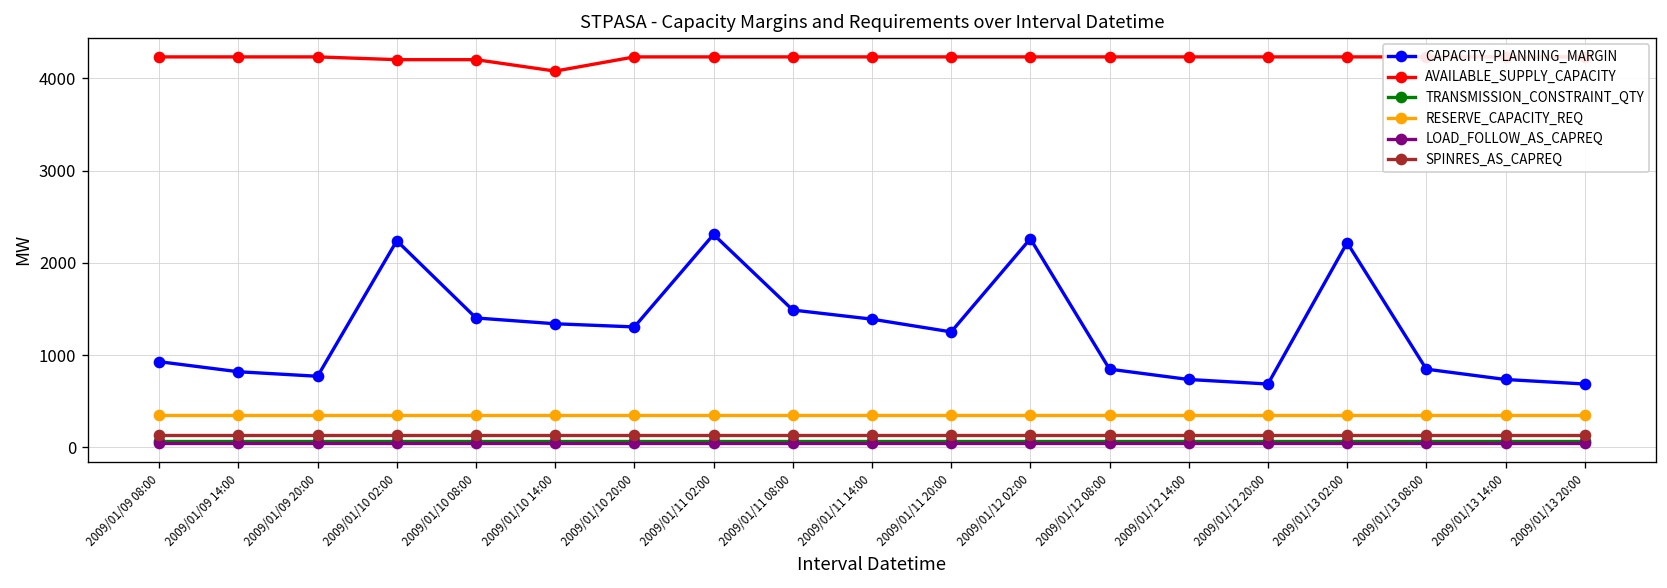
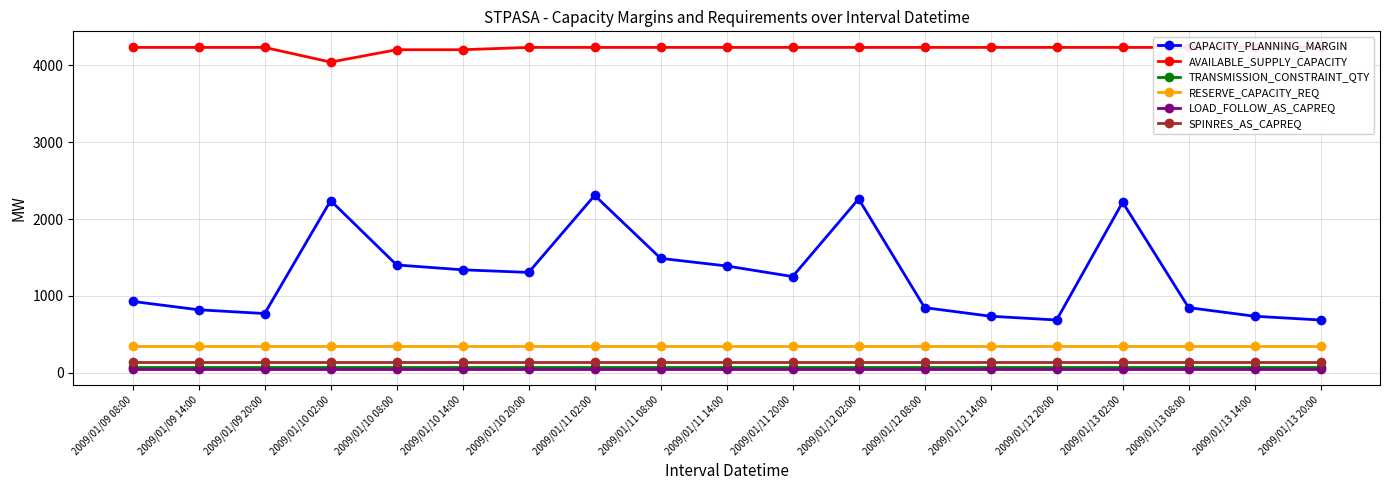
  {
    "CAPACITY_PLANNING_MARGIN": {
      "2009/01/09 08:00": 900,
      "2009/01/09 14:00": 800,
      "2009/01/09 20:00": 800,
      "2009/01/10 02:00": 2200,
      "2009/01/10 08:00": 1400,
      "2009/01/10 14:00": 1300,
      "2009/01/10 20:00": 1300,
      "2009/01/11 02:00": 2300,
      "2009/01/11 08:00": 1500,
      "2009/01/11 14:00": 1400,
      "2009/01/11 20:00": 1300,
      "2009/01/12 02:00": 2300,
      "2009/01/12 08:00": 800,
      "2009/01/12 14:00": 700,
      "2009/01/12 20:00": 700,
      "2009/01/13 02:00": 2200,
      "2009/01/13 08:00": 800,
      "2009/01/13 14:00": 700,
      "2009/01/13 20:00": 700
    },
    "AVAILABLE_SUPPLY_CAPACITY": {
      "2009/01/09 08:00": 4200,
      "2009/01/09 14:00": 4200,
      "2009/01/09 20:00": 4200,
-     "2009/01/10 02:00": 4200,
+     "2009/01/10 02:00": 4000,
      "2009/01/10 08:00": 4200,
-     "2009/01/10 14:00": 4100,
+     "2009/01/10 14:00": 4200,
      "2009/01/10 20:00": 4200,
      "2009/01/11 02:00": 4200,
      "2009/01/11 08:00": 4200,
      "2009/01/11 14:00": 4200,
      "2009/01/11 20:00": 4200,
      "2009/01/12 02:00": 4200,
      "2009/01/12 08:00": 4200,
      "2009/01/12 14:00": 4200,
      "2009/01/12 20:00": 4200,
      "2009/01/13 02:00": 4200
    },
    "RESERVE_CAPACITY_REQ": {
      "2009/01/09 08:00": 400,
      "2009/01/09 14:00": 400,
      "2009/01/09 20:00": 400,
      "2009/01/10 02:00": 400,
      "2009/01/10 08:00": 400,
      "2009/01/10 14:00": 400,
      "2009/01/10 20:00": 400,
      "2009/01/11 02:00": 400,
      "2009/01/11 08:00": 400,
      "2009/01/11 14:00": 400,
      "2009/01/11 20:00": 400,
      "2009/01/12 02:00": 400,
      "2009/01/12 08:00": 400,
      "2009/01/12 14:00": 400,
      "2009/01/12 20:00": 400,
      "2009/01/13 02:00": 400,
      "2009/01/13 08:00": 400,
      "2009/01/13 14:00": 400,
      "2009/01/13 20:00": 400
    },
    "SPINRES_AS_CAPREQ": {
      "2009/01/09 08:00": 100,
      "2009/01/09 14:00": 100,
      "2009/01/09 20:00": 100,
      "2009/01/10 02:00": 100,
      "2009/01/10 08:00": 100,
      "2009/01/10 14:00": 100,
      "2009/01/10 20:00": 100,
      "2009/01/11 02:00": 100,
      "2009/01/11 08:00": 100,
      "2009/01/11 14:00": 100,
      "2009/01/11 20:00": 100,
      "2009/01/12 02:00": 100,
      "2009/01/12 08:00": 100,
      "2009/01/12 14:00": 100,
      "2009/01/12 20:00": 100,
      "2009/01/13 02:00": 100,
      "2009/01/13 08:00": 100,
      "2009/01/13 14:00": 100,
      "2009/01/13 20:00": 100
    }
  }
